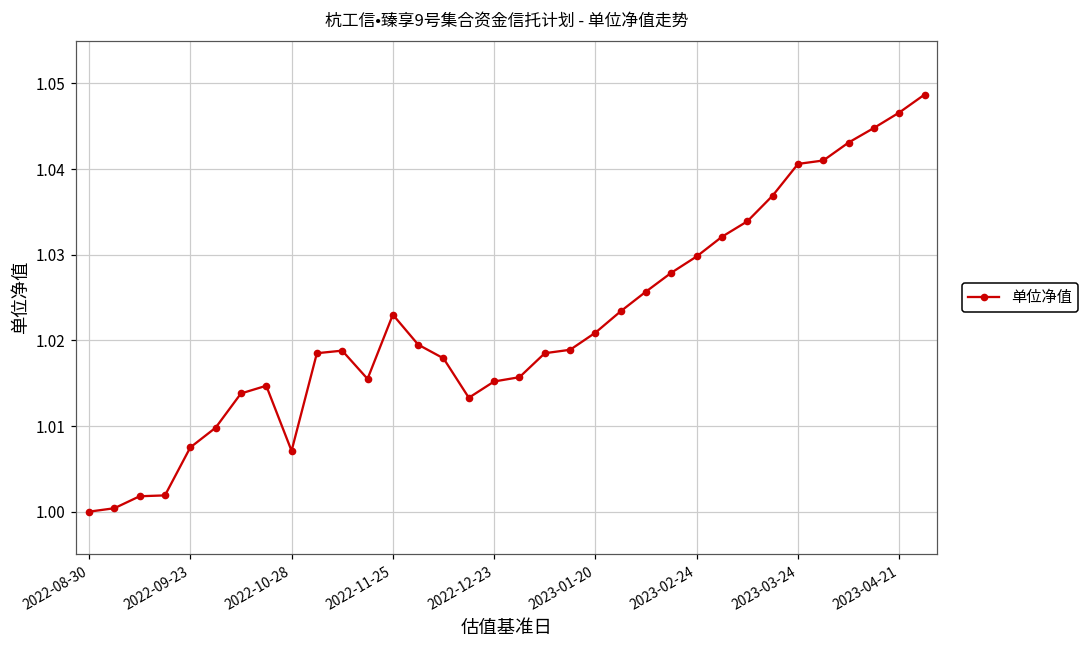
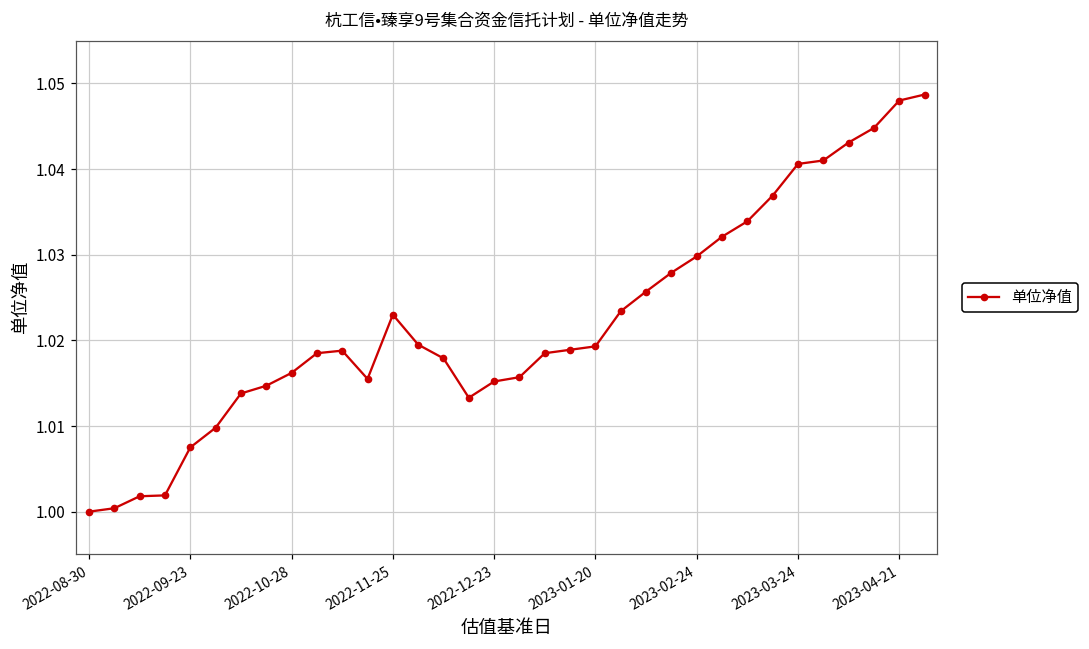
  {
    "2022-08-30": 1.000,
    "2022-09-23": 1.008,
-   "2022-10-28": 1.007,
+   "2022-10-28": 1.016,
    "2022-11-25": 1.023,
    "2022-12-23": 1.015,
-   "2023-01-20": 1.021,
+   "2023-01-20": 1.019,
    "2023-02-24": 1.030,
    "2023-03-24": 1.041,
-   "2023-04-21": 1.047
+   "2023-04-21": 1.048
  }
